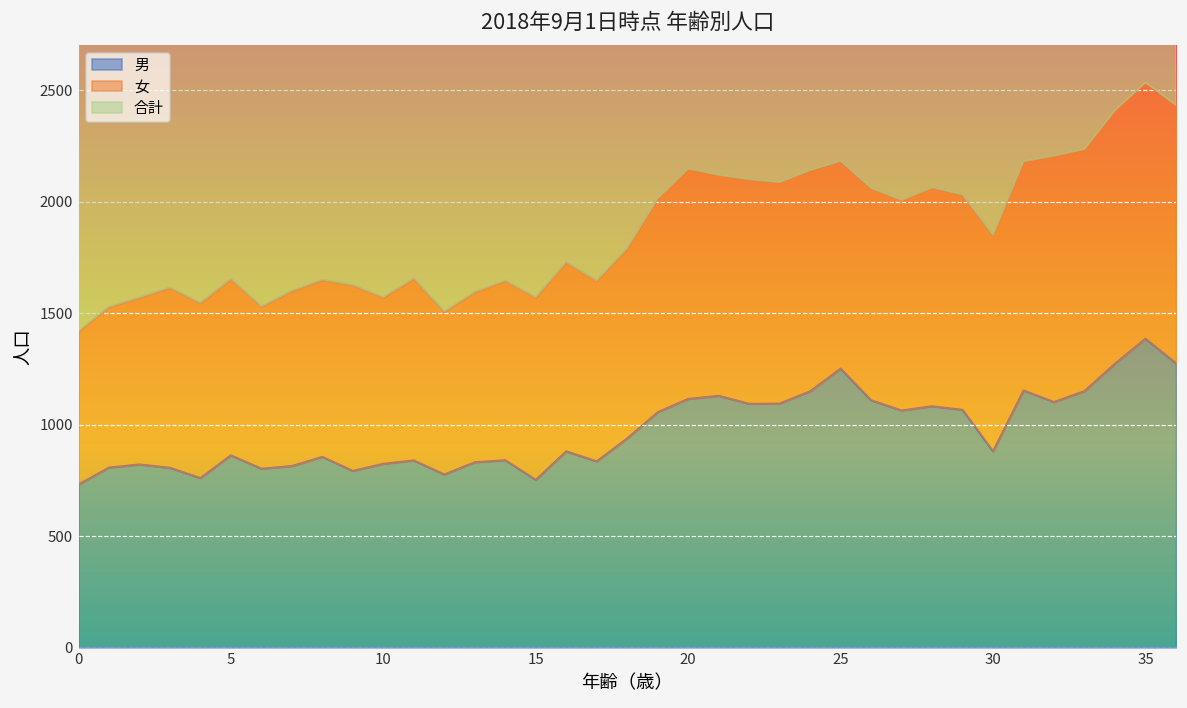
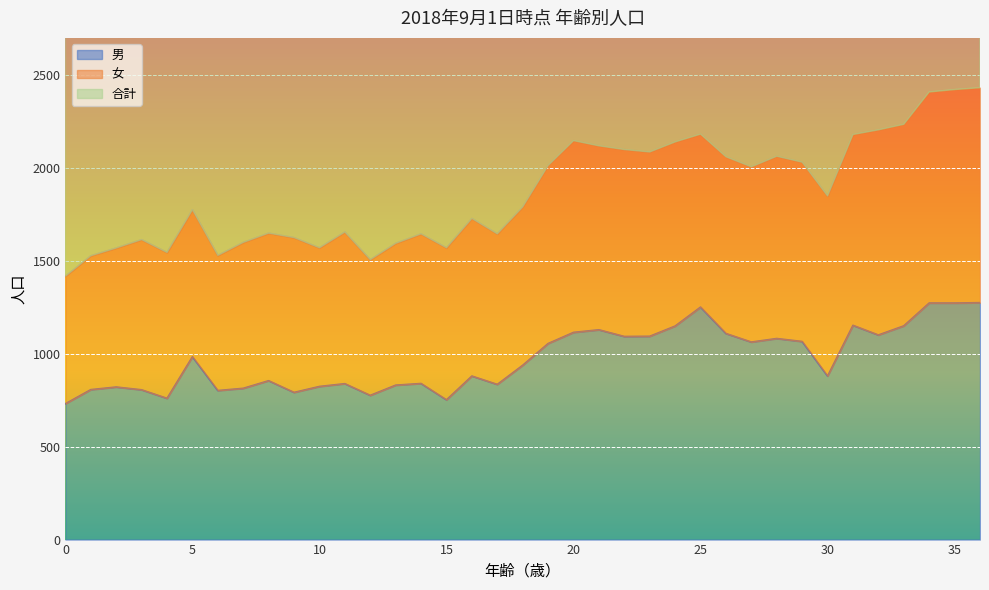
  {
    "男": {
      "0": 730,
-     "5": 860,
+     "5": 980,
      "10": 820,
      "15": 750,
      "20": 1120,
      "25": 1250,
      "30": 880,
-     "35": 1390
+     "35": 1270
    },
    "女": {
      "0": 690,
      "5": 790,
      "10": 750,
      "15": 820,
      "20": 1030,
      "25": 930,
      "30": 970,
      "35": 1150
    }
  }
